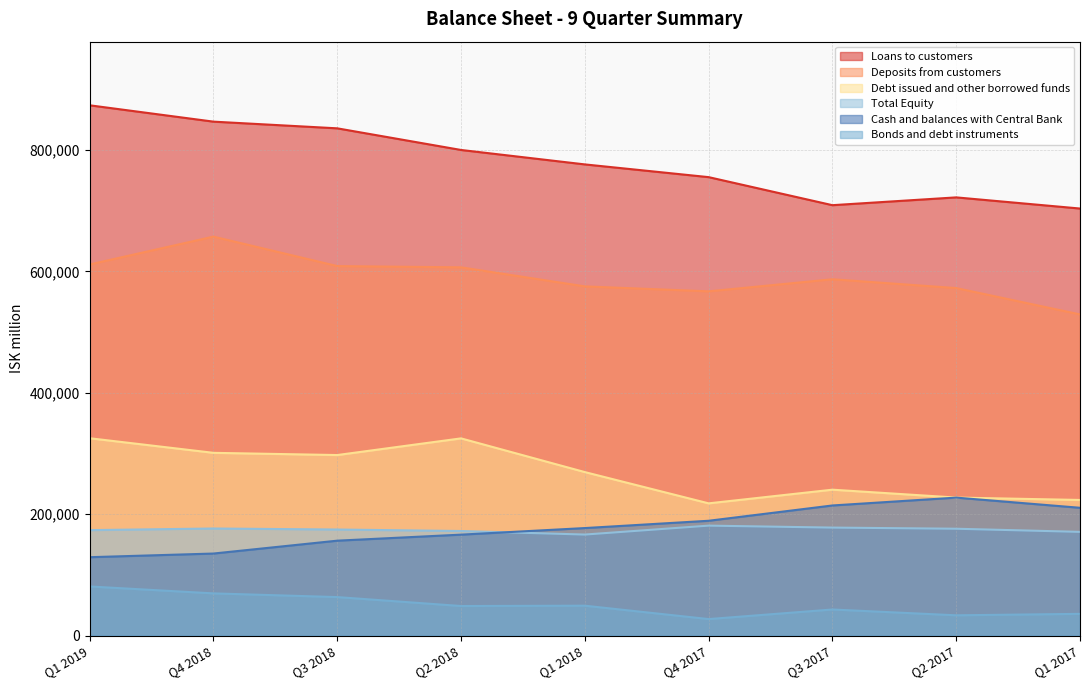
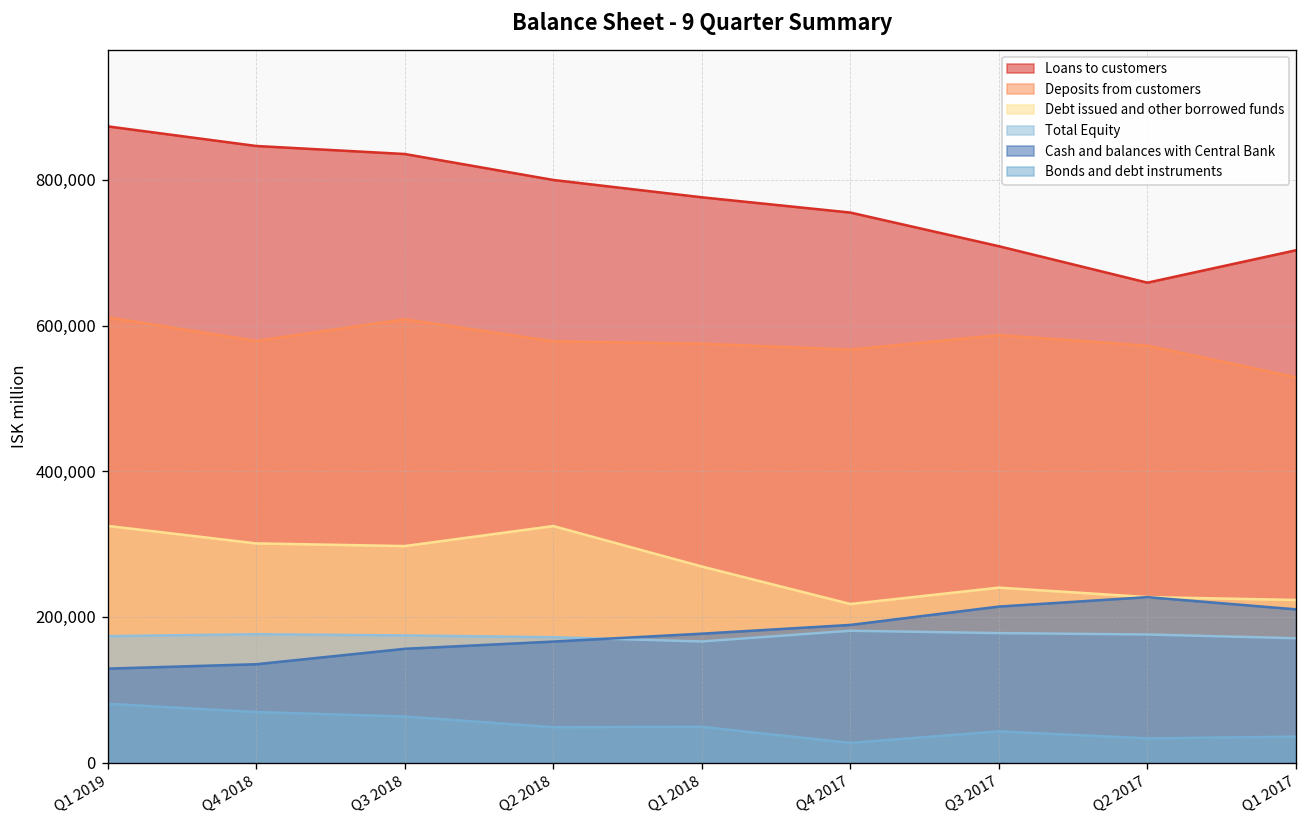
  {
    "Loans to customers": {
      "Q1 2019": "870,000",
      "Q4 2018": "850,000",
      "Q3 2018": "840,000",
      "Q2 2018": "800,000",
      "Q1 2018": "780,000",
      "Q4 2017": "760,000",
      "Q3 2017": "710,000",
-     "Q2 2017": "720,000",
+     "Q2 2017": "660,000",
      "Q1 2017": "700,000"
    },
    "Deposits from customers": {
      "Q1 2019": "610,000",
-     "Q4 2018": "660,000",
+     "Q4 2018": "580,000",
      "Q3 2018": "610,000",
-     "Q2 2018": "610,000",
+     "Q2 2018": "580,000",
      "Q1 2018": "580,000",
      "Q4 2017": "570,000",
      "Q3 2017": "590,000",
      "Q2 2017": "570,000",
      "Q1 2017": "530,000"
    },
    "Debt issued and other borrowed funds": {
      "Q1 2019": "330,000",
      "Q4 2018": "300,000",
      "Q3 2018": "300,000",
      "Q2 2018": "320,000",
      "Q1 2018": "270,000",
      "Q4 2017": "220,000",
      "Q3 2017": "240,000",
      "Q1 2017": "220,000"
    },
    "Cash and balances with Central Bank": {
      "Q1 2019": "130,000",
      "Q4 2018": "140,000",
      "Q3 2018": "160,000",
      "Q2 2018": "170,000",
      "Q1 2018": "180,000",
      "Q4 2017": "190,000",
      "Q3 2017": "210,000",
      "Q1 2017": "210,000"
    }
  }
